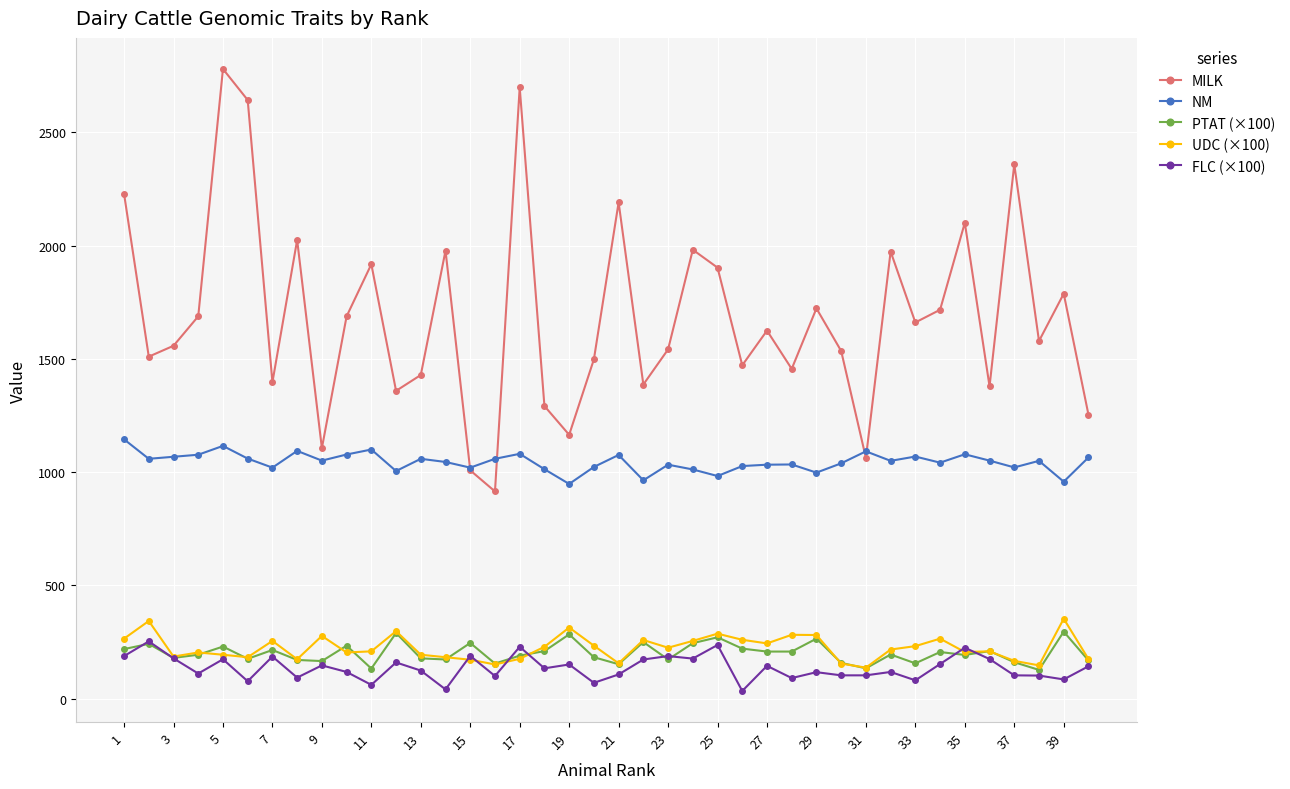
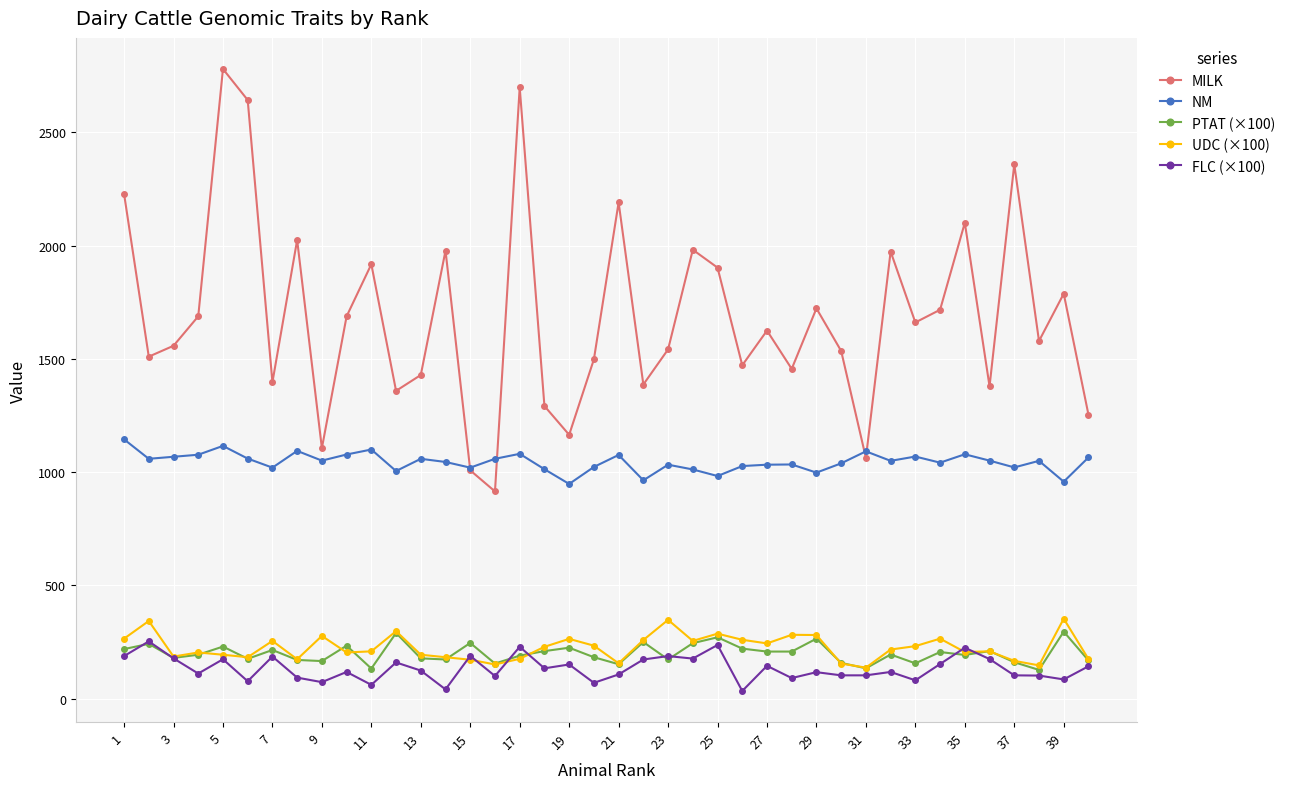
  {
    "MILK": {
      "1": 2230,
      "3": 1560,
      "5": 2780,
      "7": 1400,
      "9": 1110,
      "11": 1920,
      "13": 1430,
      "15": 1010,
      "17": 2700,
      "19": 1170,
      "21": 2190,
      "23": 1540,
      "25": 1900,
      "27": 1630,
      "29": 1720,
      "31": 1060,
      "33": 1660,
      "35": 2100,
      "37": 2360,
      "39": 1790
    },
    "NM": {
      "1": 1150,
      "3": 1070,
      "5": 1120,
      "7": 1020,
      "9": 1050,
      "11": 1100,
      "13": 1060,
      "15": 1020,
      "17": 1080,
      "19": 950,
      "21": 1080,
      "23": 1030,
      "25": 980,
      "27": 1030,
      "29": 1000,
      "31": 1090,
      "33": 1070,
      "35": 1080,
      "37": 1020,
      "39": 960
    },
    "PTAT (×100)": {
      "1": 220,
      "5": 230,
      "7": 220,
      "9": 170,
      "11": 130,
      "13": 180,
      "15": 250,
      "17": 190,
-     "19": 280,
+     "19": 230,
      "23": 170,
      "25": 270,
      "27": 210,
      "29": 270,
      "33": 160,
      "35": 190,
      "39": 300
    },
    "UDC (×100)": {
      "1": 270,
      "5": 190,
      "7": 250,
      "9": 280,
      "11": 210,
      "13": 190,
      "15": 170,
      "17": 180,
-     "19": 310,
-     "23": 230,
+     "19": 260,
+     "23": 350,
      "25": 290,
      "27": 240,
      "29": 280,
      "33": 230,
      "35": 210,
      "39": 350
    },
    "FLC (×100)": {
      "1": 190,
      "5": 170,
      "7": 190,
-     "9": 150,
+     "9": 70,
      "11": 60,
      "13": 120,
      "15": 190,
      "17": 230,
      "19": 150,
      "21": 110,
      "23": 190,
      "25": 240,
      "27": 150,
      "29": 120,
      "31": 100,
      "33": 80,
      "35": 230,
      "37": 100,
      "39": 90
    }
  }
